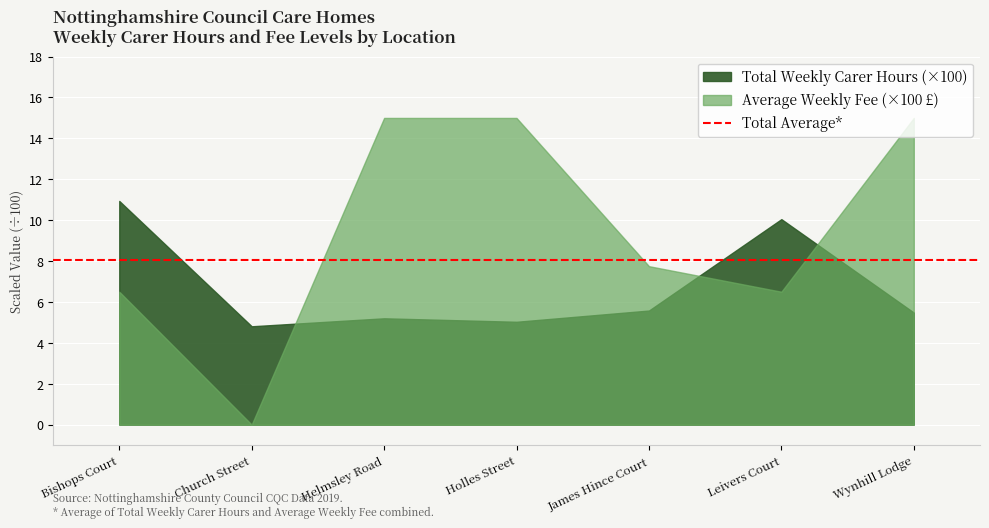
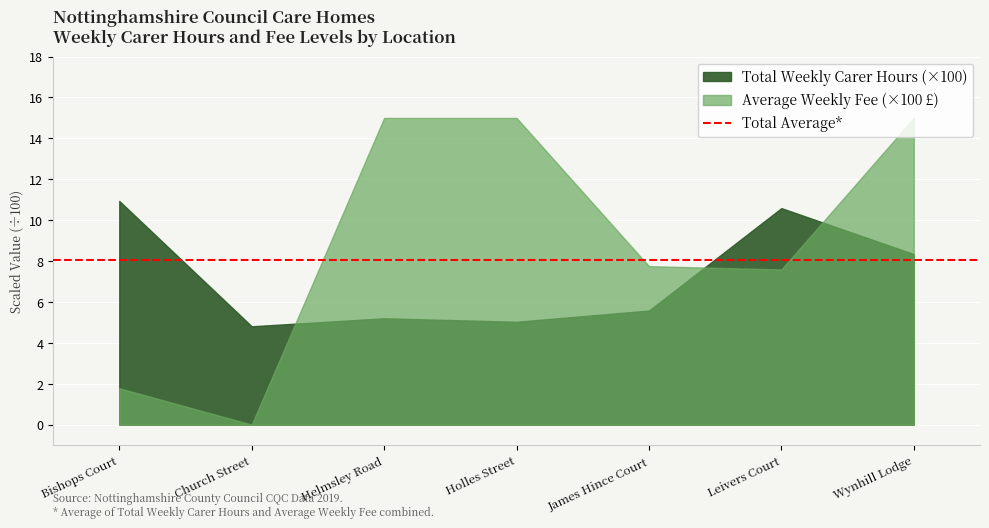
  {
    "Total Weekly Carer Hours (×100)": {
      "Bishops Court": 10.9,
      "Church Street": 4.8,
      "Helmsley Road": 5.2,
      "Holles Street": 5.0,
      "James Hince Court": 5.6,
-     "Leivers Court": 10.1,
-     "Wynhill Lodge": 5.5
+     "Leivers Court": 10.6,
+     "Wynhill Lodge": 8.3
    },
    "Average Weekly Fee (×100 £)": {
-     "Bishops Court": 6.5,
+     "Bishops Court": 1.8,
      "Church Street": 0.0,
      "Helmsley Road": 15.0,
      "Holles Street": 15.0,
      "James Hince Court": 7.8,
-     "Leivers Court": 6.5
+     "Leivers Court": 7.6
    }
  }
